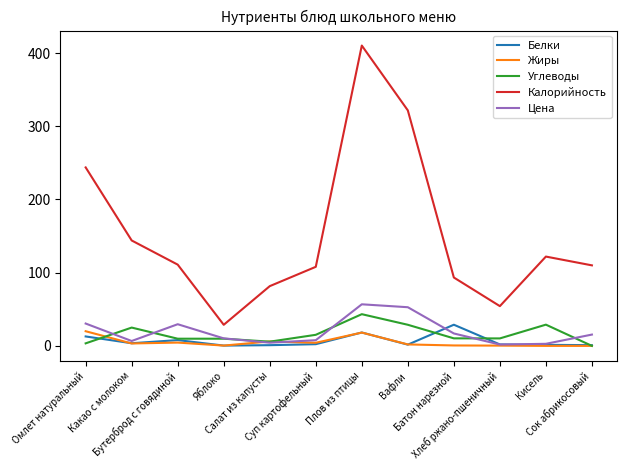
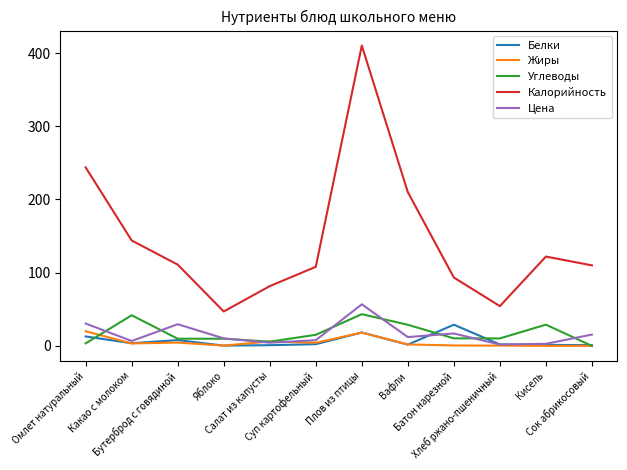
  {
    "Белки": {
      "Омлет натуральный": 10,
      "Батон нарезной": 30
    },
    "Жиры": {
      "Омлет натуральный": 20,
      "Батон нарезной": 0
    },
    "Углеводы": {
      "Омлет натуральный": 0,
-     "Какао с молоком": 30,
+     "Какао с молоком": 40,
      "Суп картофельный": 20,
      "Плов из птицы": 40,
      "Вафли": 30,
      "Батон нарезной": 10,
      "Хлеб ржано-пшеничный": 10,
      "Кисель": 30
    },
    "Калорийность": {
      "Омлет натуральный": 240,
      "Какао с молоком": 140,
      "Бутерброд с говядиной": 110,
-     "Яблоко": 30,
+     "Яблоко": 50,
      "Салат из капусты": 80,
      "Суп картофельный": 110,
      "Плов из птицы": 410,
-     "Вафли": 320,
+     "Вафли": 210,
      "Батон нарезной": 90,
      "Хлеб ржано-пшеничный": 50,
      "Кисель": 120,
      "Сок абрикосовый": 110
    },
    "Цена": {
      "Омлет натуральный": 30,
      "Бутерброд с говядиной": 30,
      "Суп картофельный": 10,
      "Плов из птицы": 60,
-     "Вафли": 50,
+     "Вафли": 10,
      "Батон нарезной": 20,
      "Сок абрикосовый": 20
    }
  }
